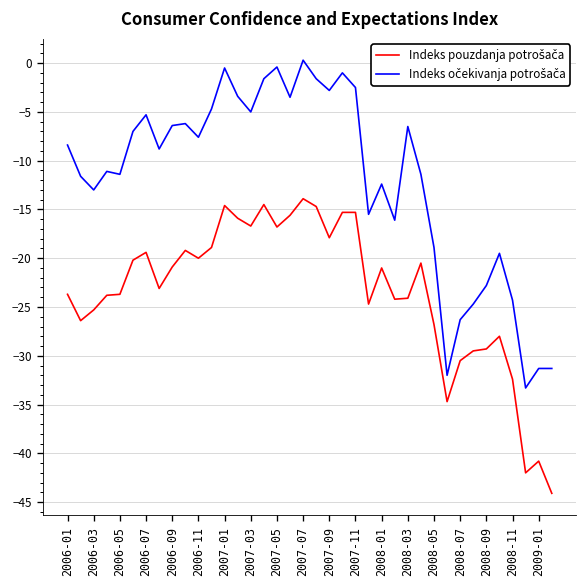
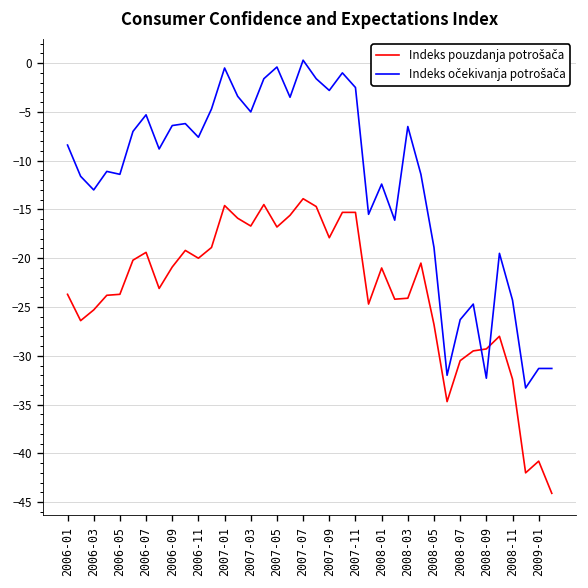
  {
    "Indeks pouzdanja potrošača": {
      "2006-01": -24,
      "2006-03": -25,
      "2006-05": -24,
      "2006-07": -19,
      "2006-09": -21,
      "2006-11": -20,
      "2007-01": -15,
      "2007-03": -17,
      "2007-05": -17,
      "2007-07": -14,
      "2007-09": -18,
      "2007-11": -15,
      "2008-01": -21,
      "2008-03": -24,
      "2008-05": -27,
      "2008-07": -31,
      "2008-09": -29,
      "2008-11": -32,
      "2009-01": -41
    },
    "Indeks očekivanja potrošača": {
      "2006-01": -8,
      "2006-03": -13,
      "2006-05": -11,
      "2006-07": -5,
      "2006-09": -6,
      "2006-11": -8,
      "2007-01": -1,
      "2007-03": -5,
      "2007-05": 0,
      "2007-07": 0,
      "2007-09": -3,
      "2007-11": -3,
      "2008-01": -12,
      "2008-03": -7,
      "2008-05": -19,
      "2008-07": -26,
-     "2008-09": -23,
+     "2008-09": -32,
      "2008-11": -24,
      "2009-01": -31
    }
  }
